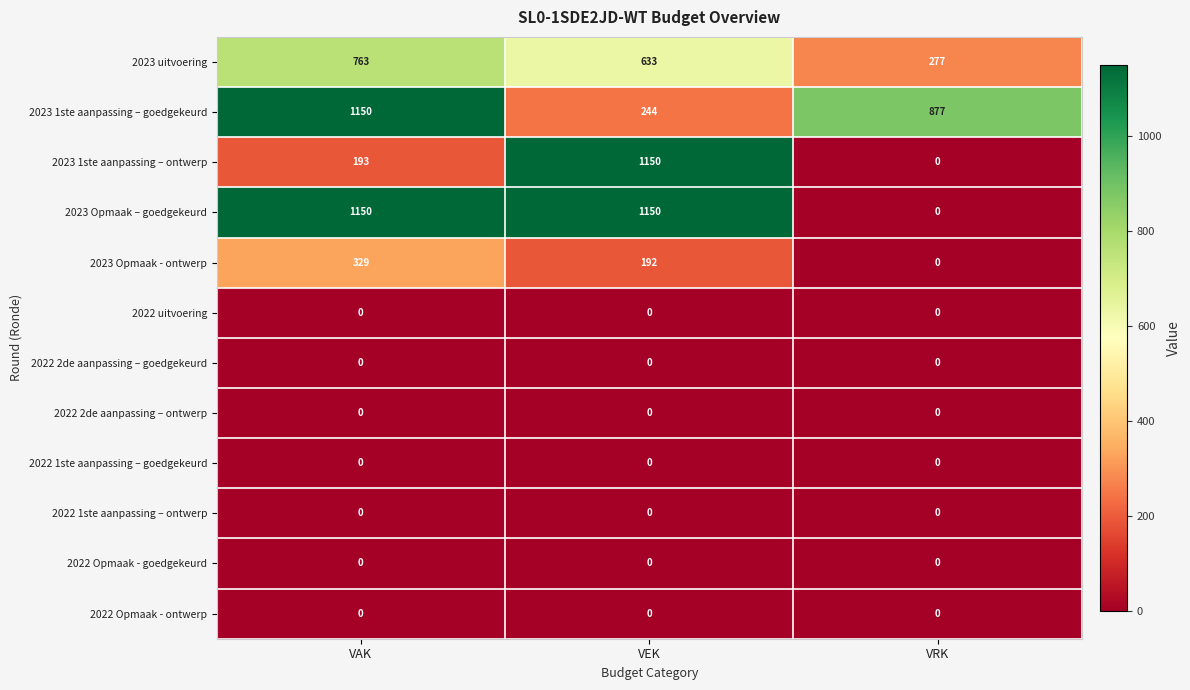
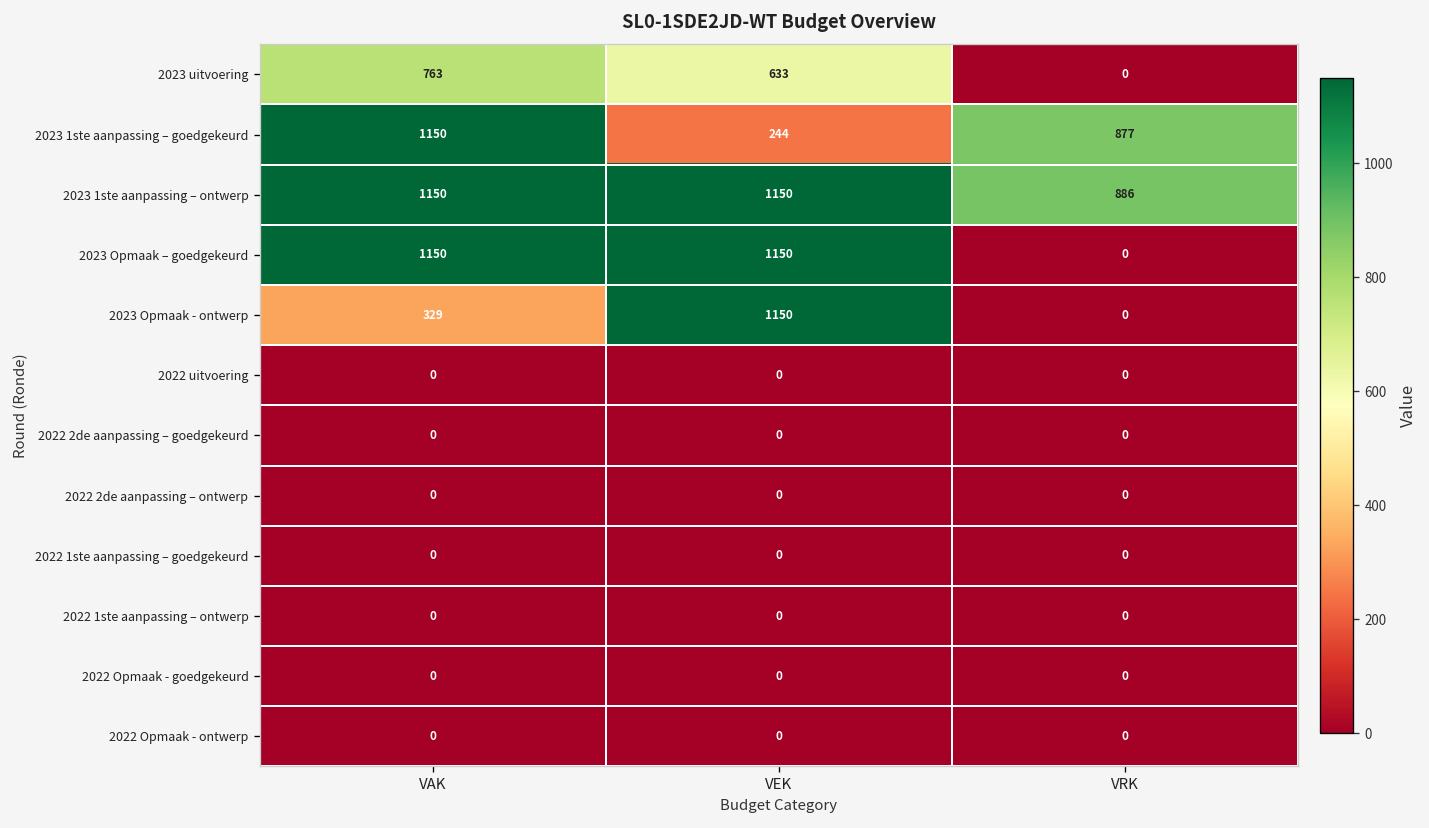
  {
    "2023 uitvoering": {
      "VAK": 763,
      "VEK": 633,
-     "VRK": 277
+     "VRK": 0
    },
    "2023 1ste aanpassing – goedgekeurd": {
      "VAK": 1150,
      "VEK": 244,
      "VRK": 877
    },
    "2023 1ste aanpassing – ontwerp": {
-     "VAK": 193,
+     "VAK": 1150,
      "VEK": 1150,
-     "VRK": 0
+     "VRK": 886
    },
    "2023 Opmaak – goedgekeurd": {
      "VAK": 1150,
      "VEK": 1150,
      "VRK": 0
    },
    "2023 Opmaak - ontwerp": {
      "VAK": 329,
-     "VEK": 192,
+     "VEK": 1150,
      "VRK": 0
    },
    "2022 uitvoering": {
      "VAK": 0,
      "VEK": 0,
      "VRK": 0
    },
    "2022 2de aanpassing – goedgekeurd": {
      "VAK": 0,
      "VEK": 0,
      "VRK": 0
    },
    "2022 2de aanpassing – ontwerp": {
      "VAK": 0,
      "VEK": 0,
      "VRK": 0
    },
    "2022 1ste aanpassing – goedgekeurd": {
      "VAK": 0,
      "VEK": 0,
      "VRK": 0
    },
    "2022 1ste aanpassing – ontwerp": {
      "VAK": 0,
      "VEK": 0,
      "VRK": 0
    },
    "2022 Opmaak - goedgekeurd": {
      "VAK": 0,
      "VEK": 0,
      "VRK": 0
    },
    "2022 Opmaak - ontwerp": {
      "VAK": 0,
      "VEK": 0,
      "VRK": 0
    }
  }
